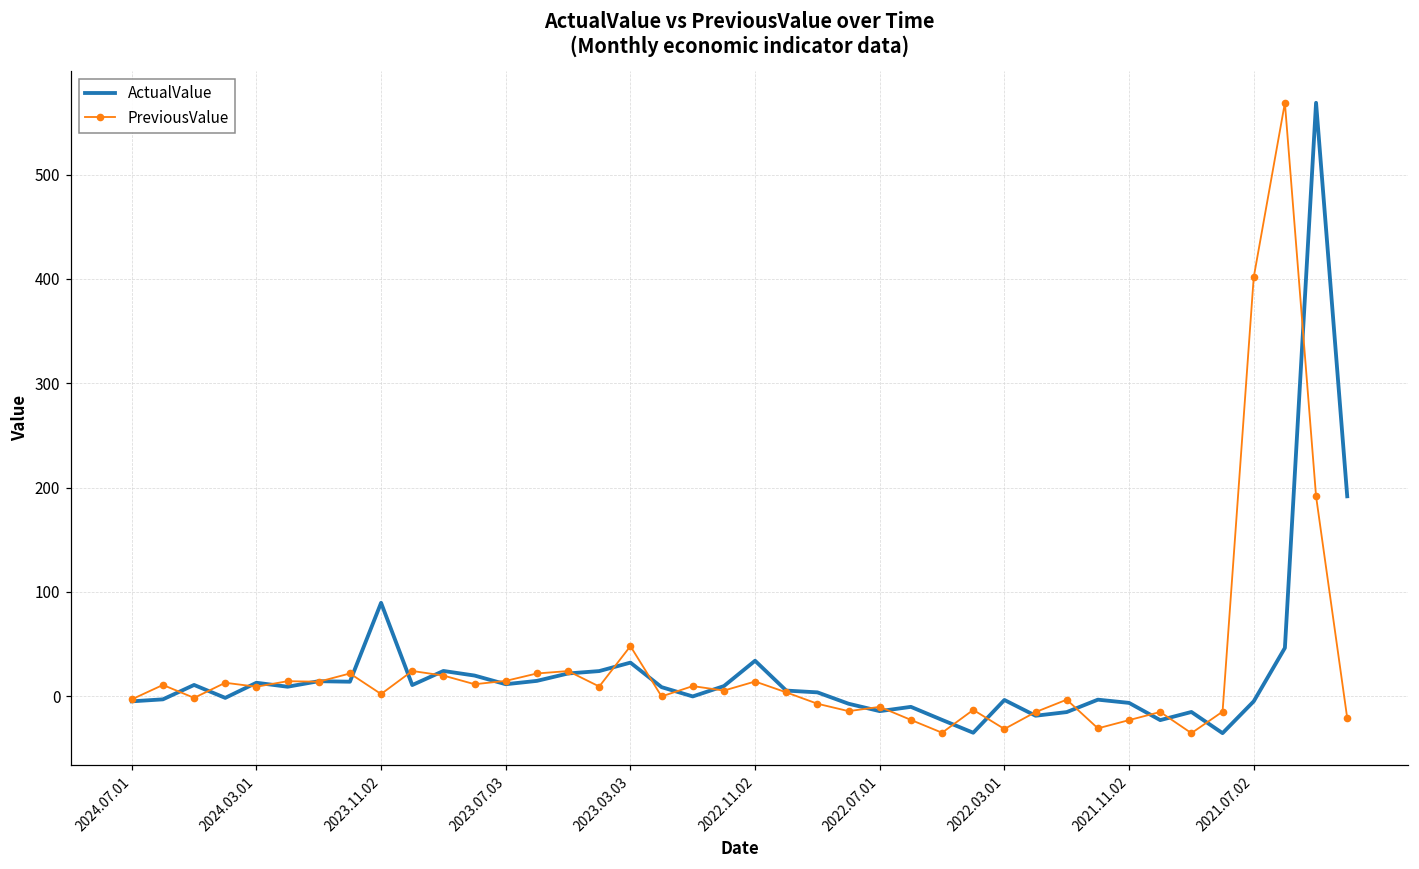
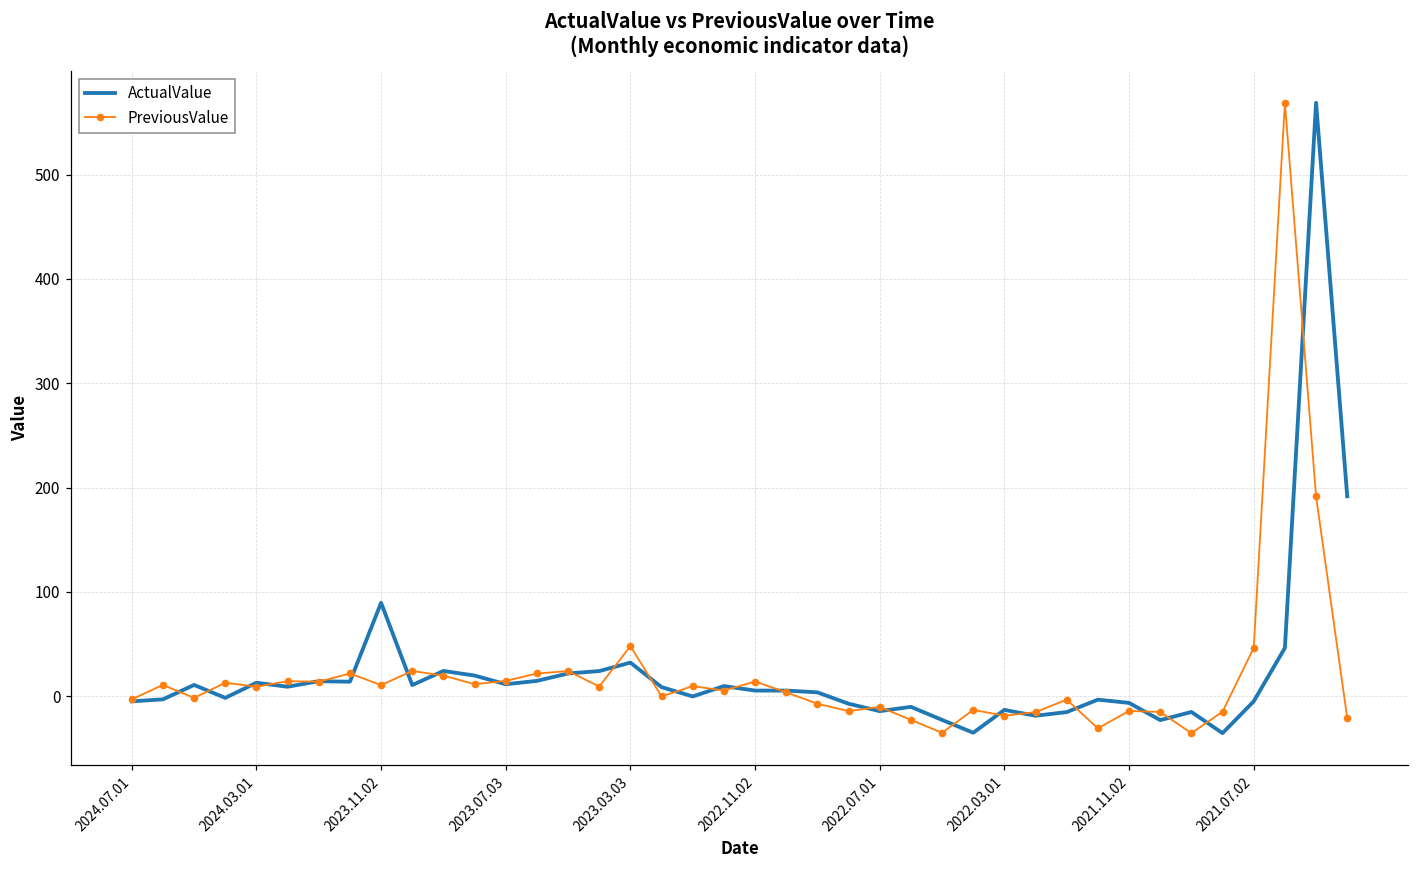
  {
    "ActualValue": {
      "2024.03.01": 10,
      "2023.11.02": 90,
      "2023.07.03": 10,
      "2023.03.03": 30,
-     "2022.11.02": 30,
+     "2022.11.02": 10,
      "2022.07.01": -10,
-     "2022.03.01": 0,
+     "2022.03.01": -10,
      "2021.11.02": -10,
      "2021.07.02": 0
    },
    "PreviousValue": {
      "2024.03.01": 10,
-     "2023.11.02": 0,
+     "2023.11.02": 10,
      "2023.07.03": 10,
      "2023.03.03": 50,
      "2022.11.02": 10,
      "2022.07.01": -10,
-     "2022.03.01": -30,
-     "2021.11.02": -20,
-     "2021.07.02": 400
+     "2022.03.01": -20,
+     "2021.11.02": -10,
+     "2021.07.02": 50
    }
  }
